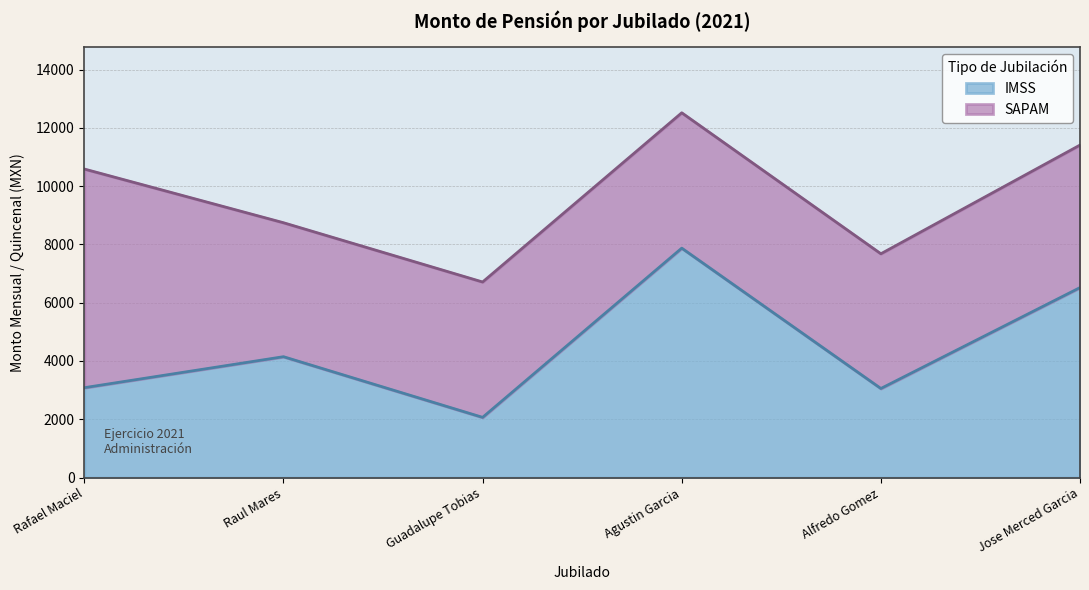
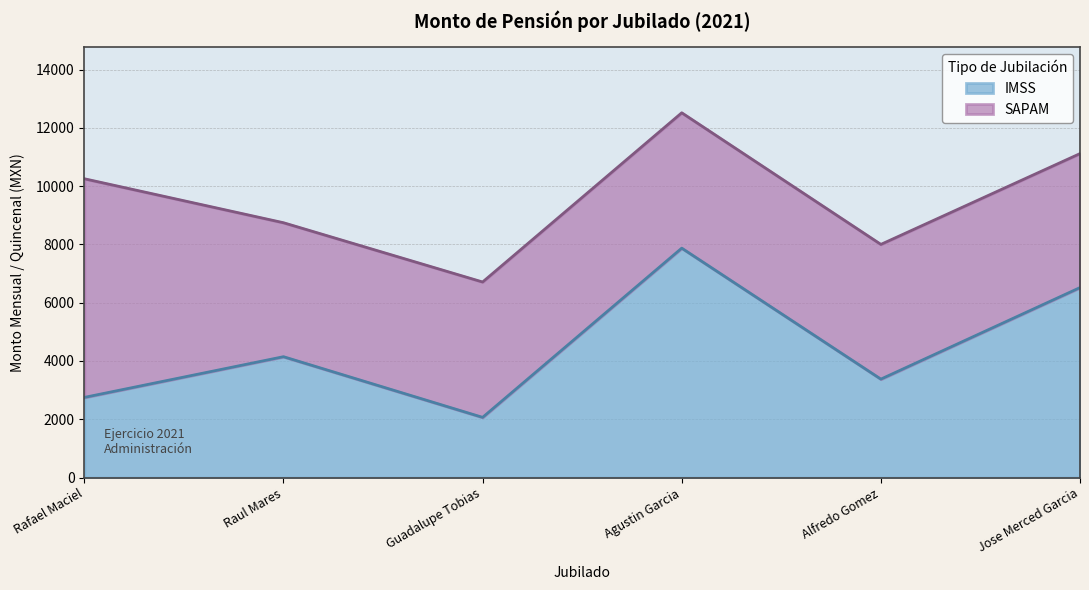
  {
    "IMSS": {
-     "Rafael Maciel": 3100,
+     "Rafael Maciel": 2700,
      "Raul Mares": 4100,
      "Guadalupe Tobias": 2100,
      "Agustin Garcia": 7900,
-     "Alfredo Gomez": 3100,
+     "Alfredo Gomez": 3400,
      "Jose Merced Garcia": 6500
    },
    "SAPAM": {
      "Rafael Maciel": 7500,
      "Raul Mares": 4600,
      "Guadalupe Tobias": 4600,
      "Agustin Garcia": 4600,
      "Alfredo Gomez": 4600,
-     "Jose Merced Garcia": 4900
+     "Jose Merced Garcia": 4600
    }
  }
